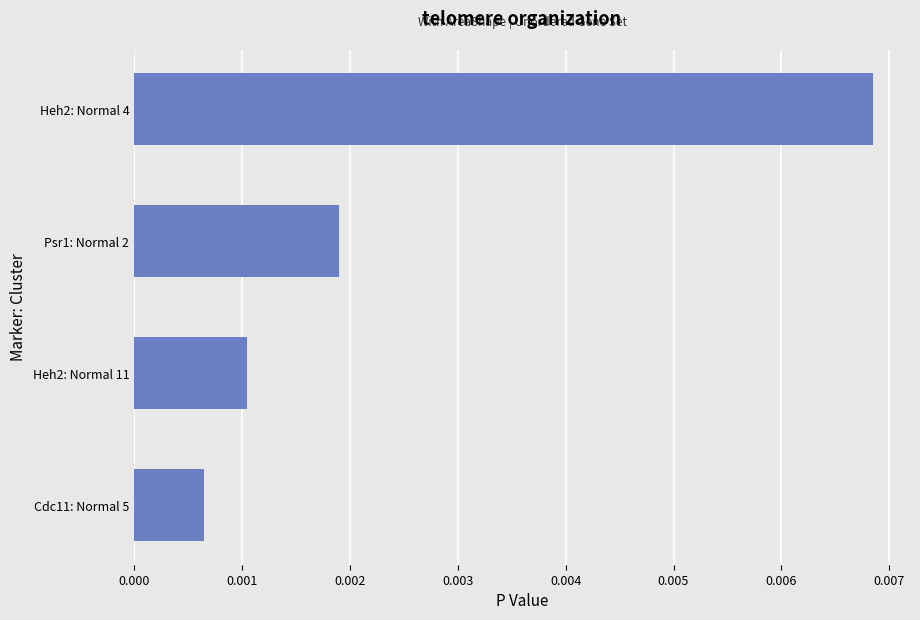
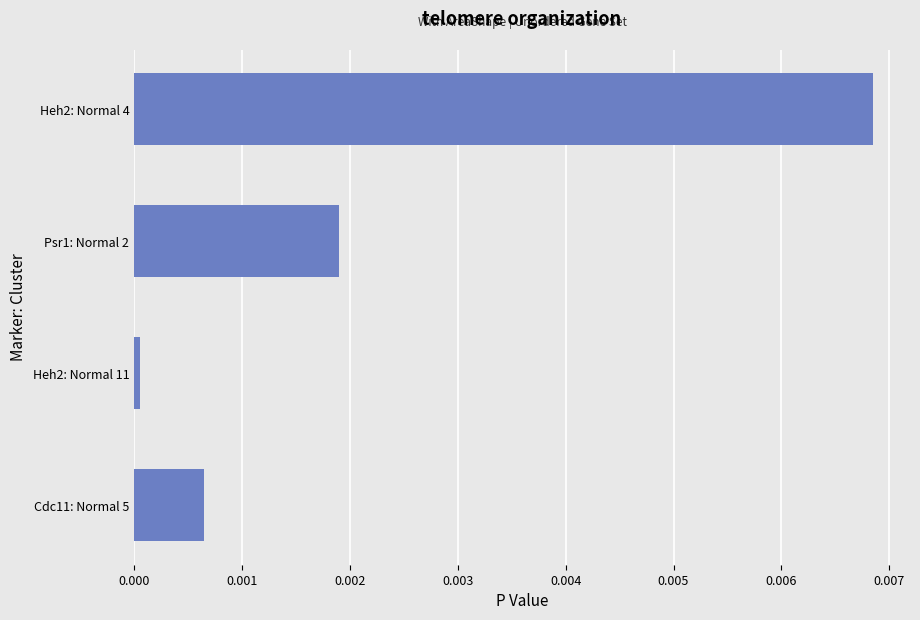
  {
    "Heh2: Normal 4": 0.00685,
    "Psr1: Normal 2": 0.00190,
-   "Heh2: Normal 11": 0.00105,
+   "Heh2: Normal 11": 0.00005,
    "Cdc11: Normal 5": 0.00065
  }
